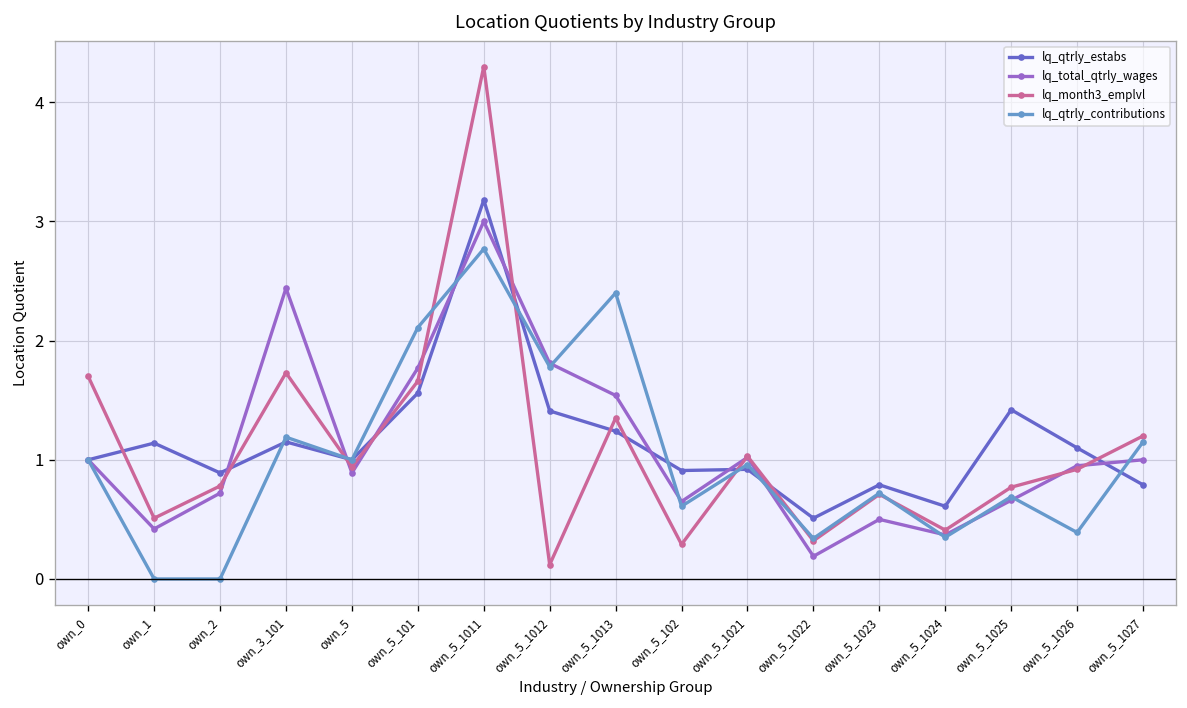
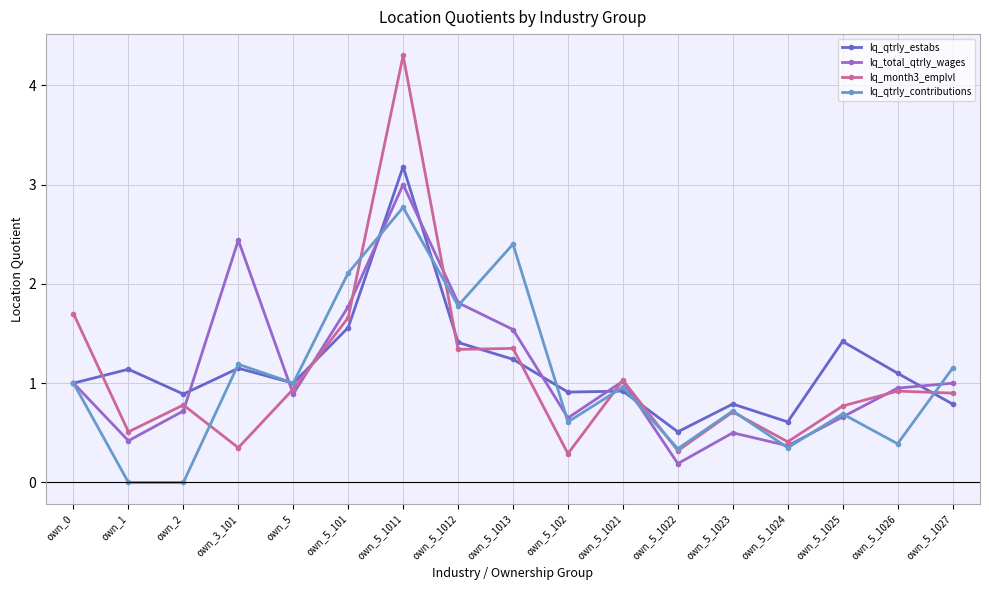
  {
    "lq_month3_emplvl": {
      "own_0": 1.7,
      "own_1": 0.5,
      "own_2": 0.8,
-     "own_3_101": 1.7,
+     "own_3_101": 0.4,
      "own_5": 0.9,
      "own_5_101": 1.7,
      "own_5_1011": 4.3,
-     "own_5_1012": 0.1,
+     "own_5_1012": 1.3,
      "own_5_1013": 1.4,
      "own_5_102": 0.3,
      "own_5_1024": 0.4,
      "own_5_1025": 0.8,
      "own_5_1026": 0.9,
-     "own_5_1027": 1.2
+     "own_5_1027": 0.9
    }
  }
